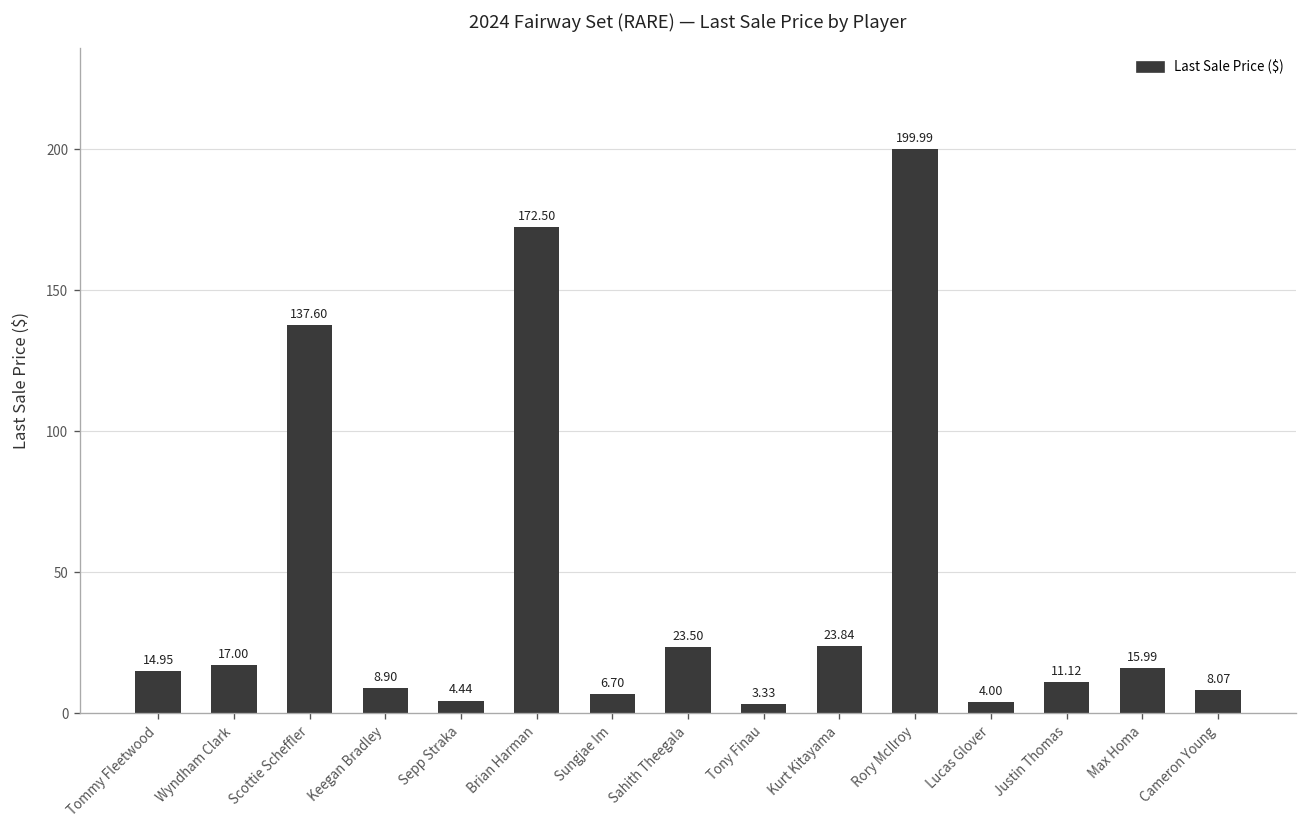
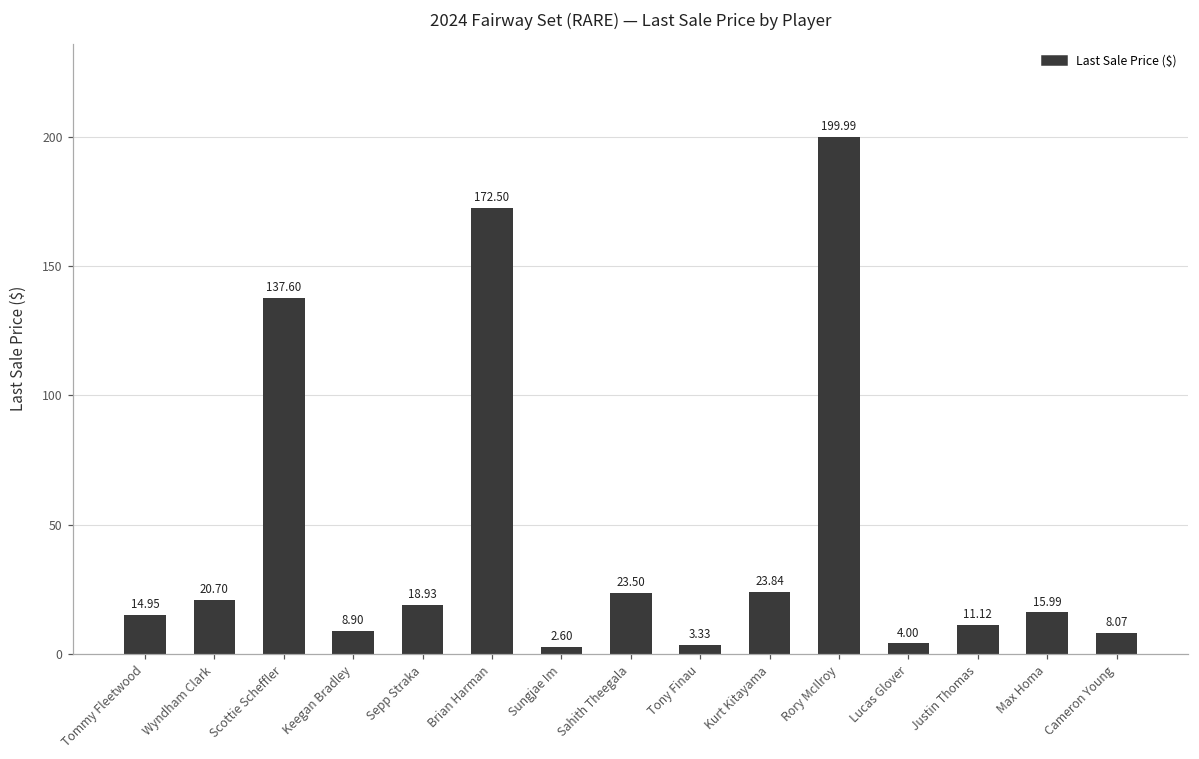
  {
    "Tommy Fleetwood": 14.95,
-   "Wyndham Clark": 17.00,
+   "Wyndham Clark": 20.70,
    "Scottie Scheffler": 137.60,
    "Keegan Bradley": 8.90,
-   "Sepp Straka": 4.44,
+   "Sepp Straka": 18.93,
    "Brian Harman": 172.50,
-   "Sungjae Im": 6.70,
+   "Sungjae Im": 2.60,
    "Sahith Theegala": 23.50,
    "Tony Finau": 3.33,
    "Kurt Kitayama": 23.84,
    "Rory McIlroy": 199.99,
    "Lucas Glover": 4.00,
    "Justin Thomas": 11.12,
    "Max Homa": 15.99,
    "Cameron Young": 8.07
  }
